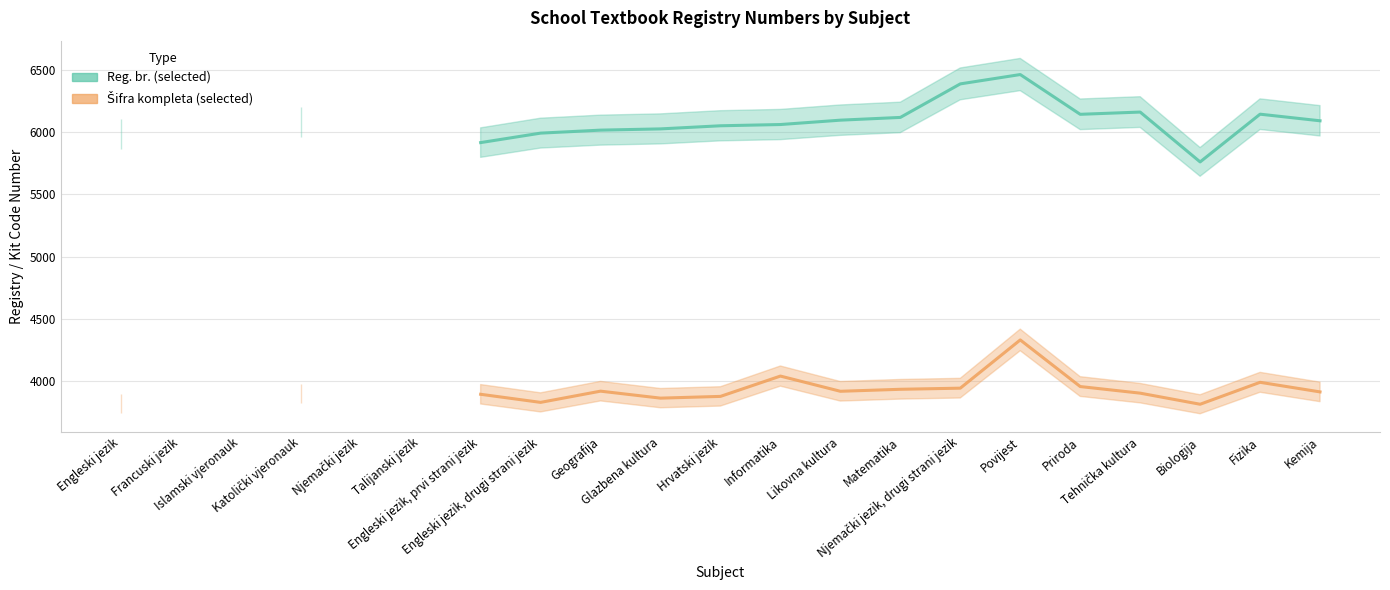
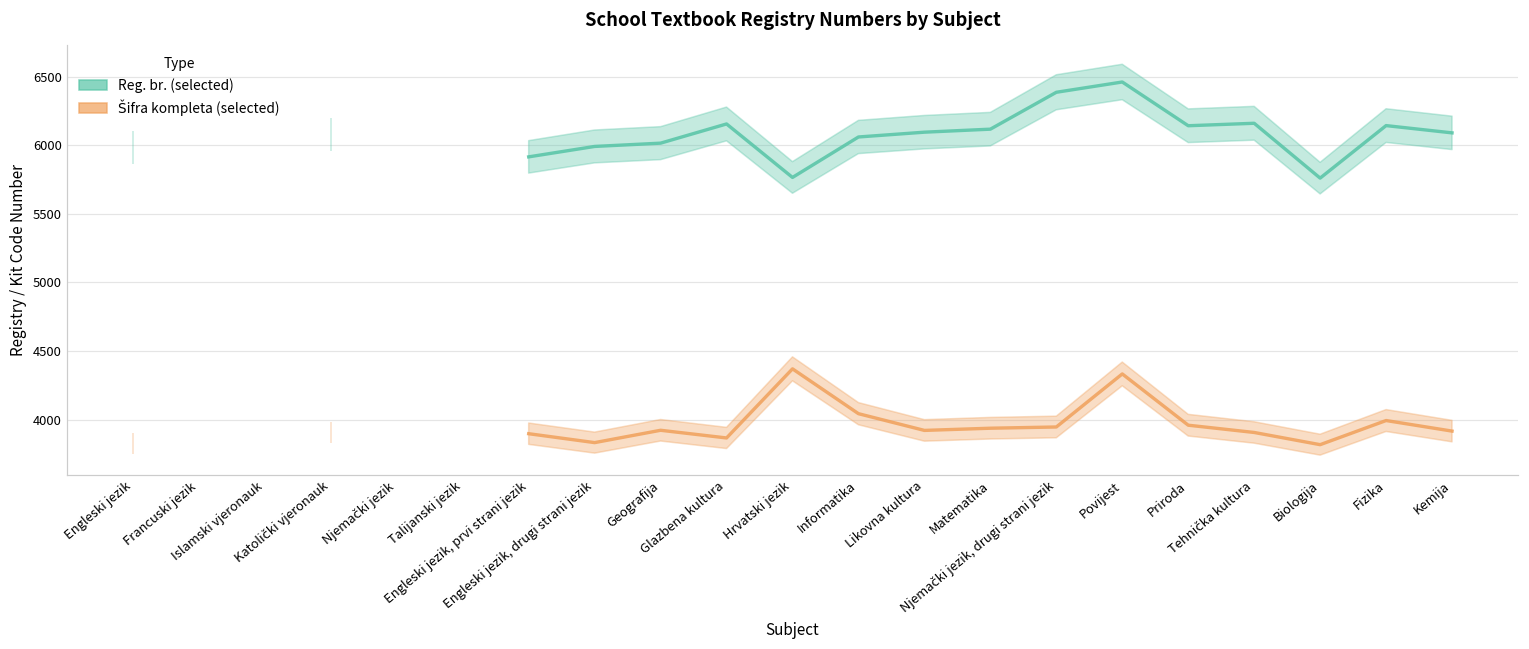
  {
    "Reg. br. (selected)": {
      "Engleski jezik": 5980,
      "Katolički vjeronauk": 6080,
      "Engleski jezik, prvi strani jezik": 5920,
      "Engleski jezik, drugi strani jezik": 5990,
      "Geografija": 6020,
-     "Glazbena kultura": 6030,
-     "Hrvatski jezik": 6050,
+     "Glazbena kultura": 6160,
+     "Hrvatski jezik": 5770,
      "Informatika": 6060,
      "Likovna kultura": 6100,
      "Matematika": 6120,
      "Njemački jezik, drugi strani jezik": 6390,
      "Povijest": 6460,
      "Priroda": 6140,
      "Tehnička kultura": 6160,
      "Biologija": 5760,
      "Fizika": 6140,
      "Kemija": 6090
    },
    "Šifra kompleta (selected)": {
      "Engleski jezik": 3820,
      "Katolički vjeronauk": 3900,
      "Engleski jezik, prvi strani jezik": 3900,
      "Engleski jezik, drugi strani jezik": 3830,
      "Geografija": 3920,
      "Glazbena kultura": 3870,
-     "Hrvatski jezik": 3880,
+     "Hrvatski jezik": 4370,
      "Informatika": 4040,
      "Likovna kultura": 3920,
      "Matematika": 3940,
      "Njemački jezik, drugi strani jezik": 3950,
      "Povijest": 4330,
      "Priroda": 3960,
      "Tehnička kultura": 3910,
      "Biologija": 3820,
      "Fizika": 3990,
      "Kemija": 3920
    }
  }
